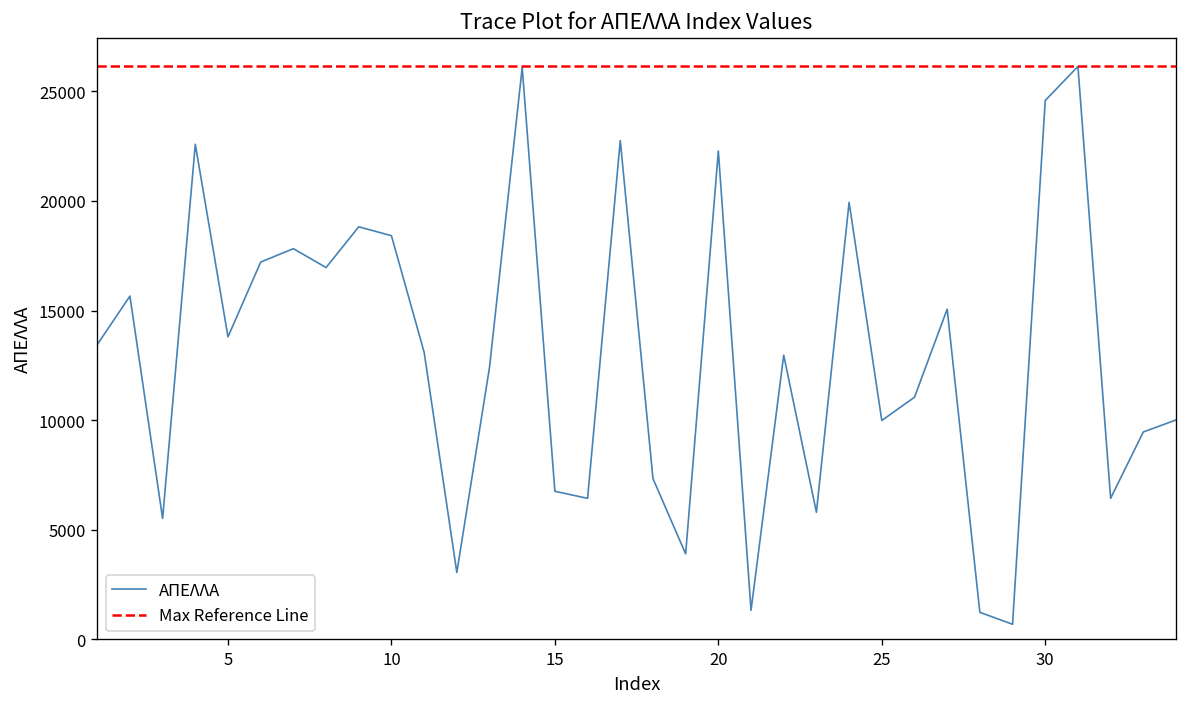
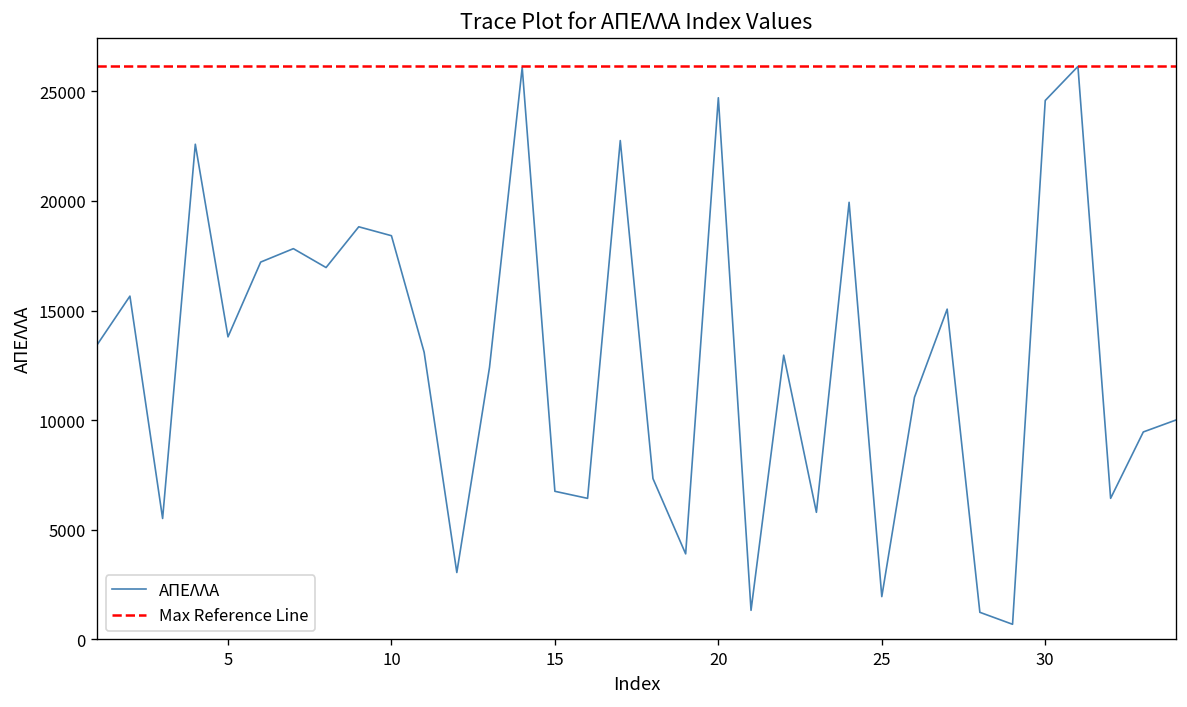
  {
    "5": 13800,
    "10": 18400,
    "15": 6800,
-   "20": 22300,
-   "25": 10000,
+   "20": 24700,
+   "25": 2000,
    "30": 24600
  }
